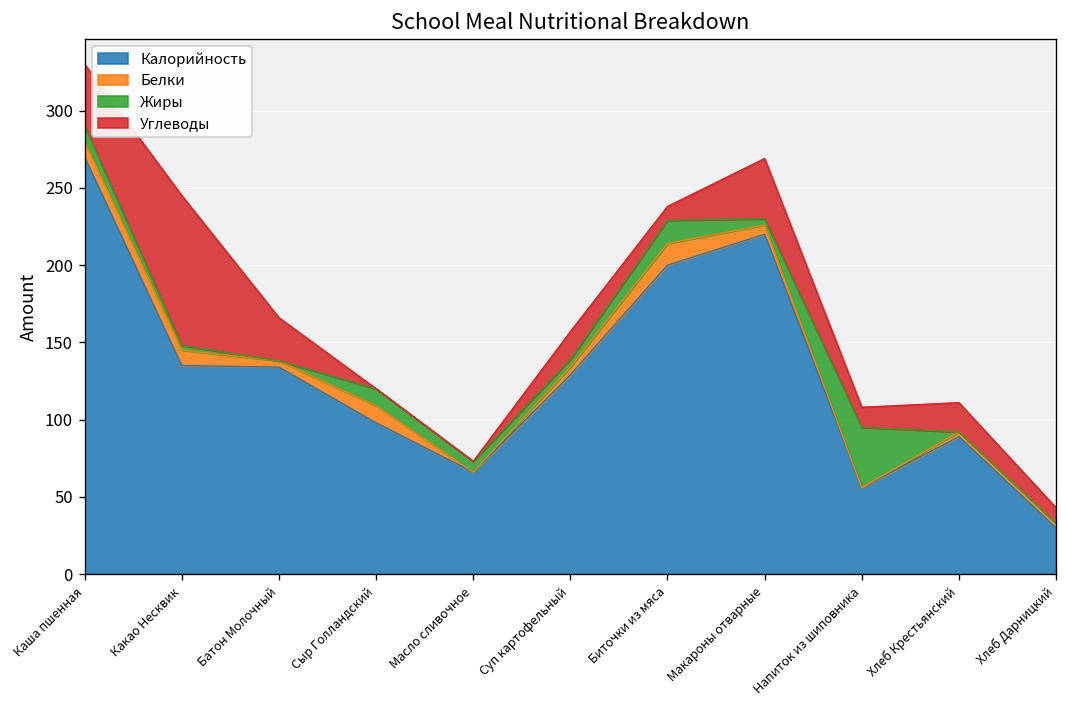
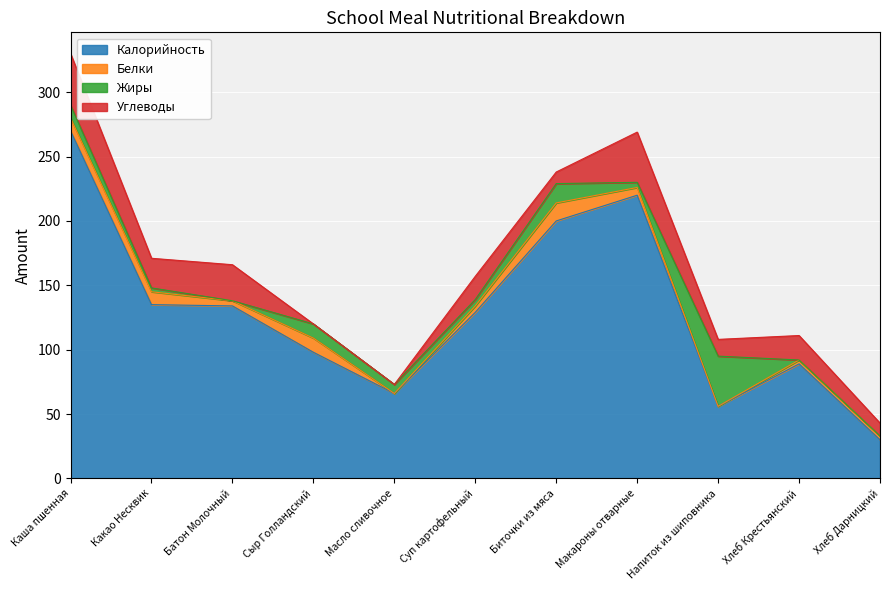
  {
    "Калорийность": {
      "Каша пшенная": 270,
      "Какао Несквик": 135,
      "Батон Молочный": 134,
      "Сыр Голландский": 98,
      "Суп картофельный": 129,
      "Биточки из мяса": 200,
      "Макароны отварные": 220,
      "Хлеб Крестьянский": 89,
      "Хлеб Дарницкий": 30
    },
    "Белки": {
      "Каша пшенная": 10,
      "Какао Несквик": 10,
      "Сыр Голландский": 11,
      "Суп картофельный": 5,
      "Биточки из мяса": 14,
      "Макароны отварные": 6
    },
    "Жиры": {
      "Каша пшенная": 10,
      "Какао Несквик": 3,
      "Суп картофельный": 5,
      "Биточки из мяса": 15,
      "Макароны отварные": 4,
      "Напиток из шиповника": 39
    },
    "Углеводы": {
      "Каша пшенная": 40,
-     "Какао Несквик": 97,
+     "Какао Несквик": 23,
      "Батон Молочный": 28,
      "Суп картофельный": 18,
      "Биточки из мяса": 9,
      "Макароны отварные": 39,
      "Напиток из шиповника": 13,
      "Хлеб Крестьянский": 19,
      "Хлеб Дарницкий": 10
    }
  }
